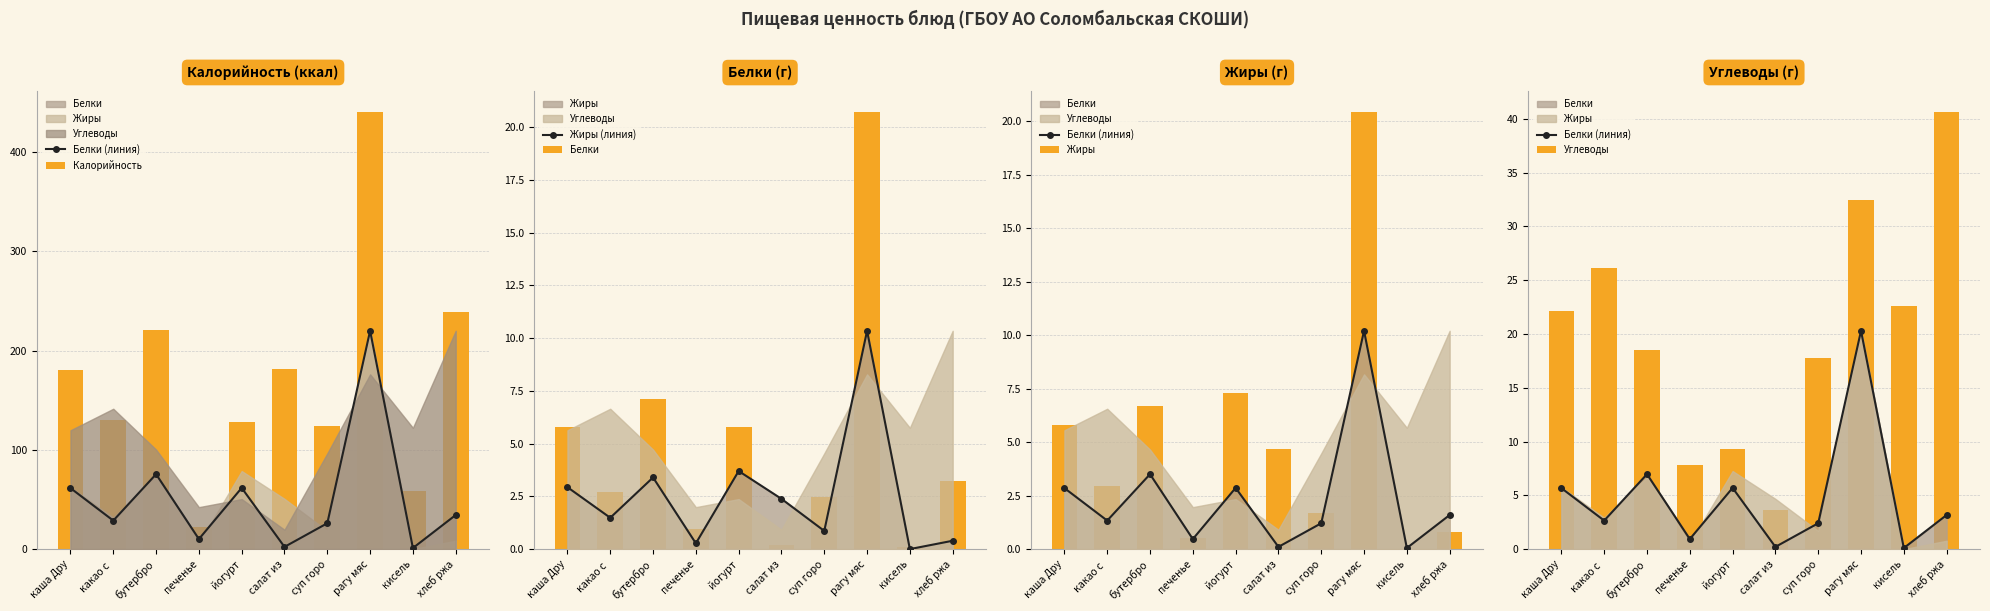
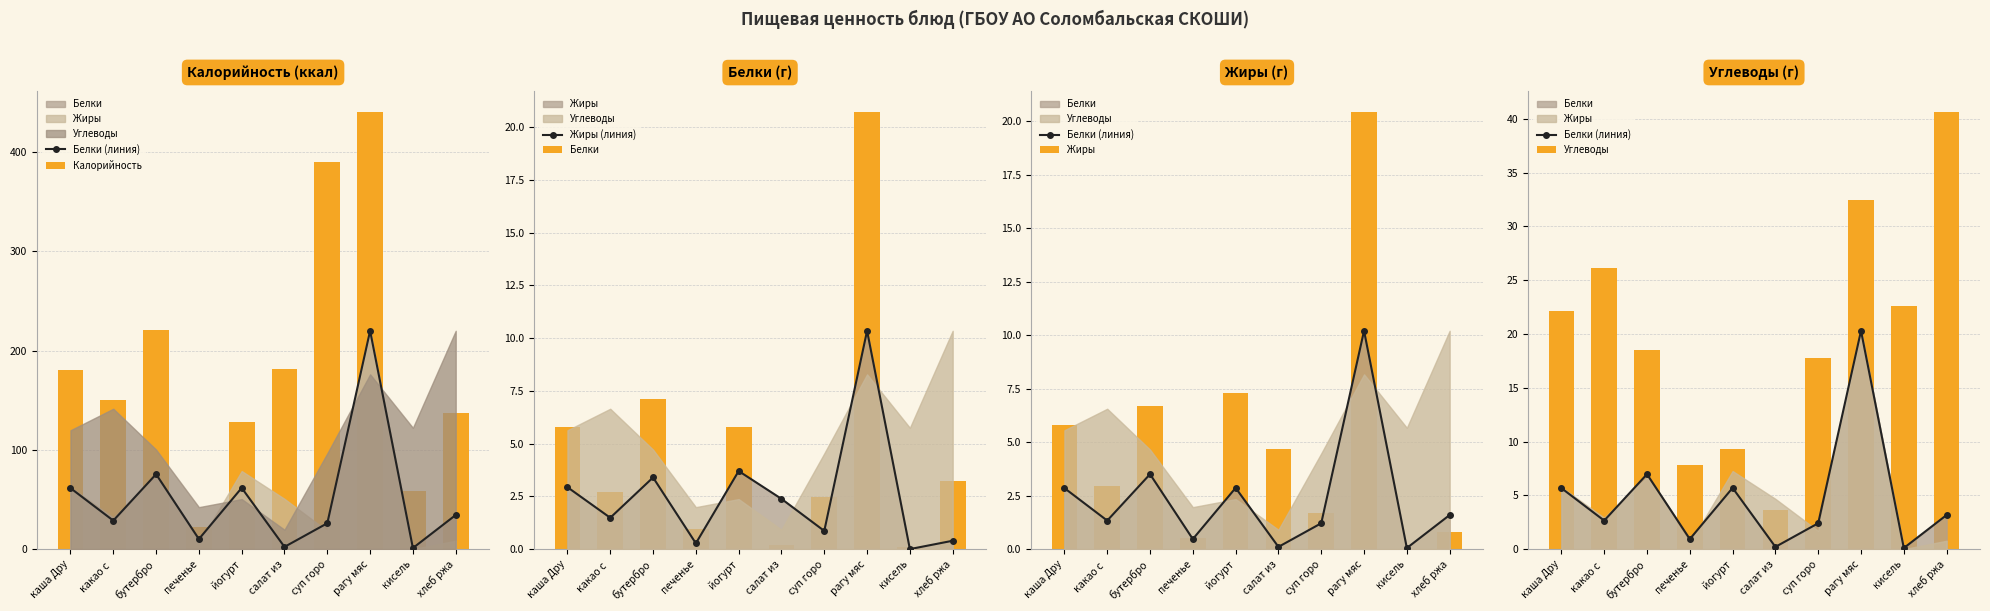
  {
    "Калорийность (ккал)": {
      "Калорийность": {
        "каша Дру": 180,
-       "какао с": 130,
+       "какао с": 150,
        "бутербро": 220,
        "печенье": 20,
        "йогурт": 130,
        "салат из": 180,
-       "суп горо": 120,
+       "суп горо": 390,
        "рагу мяс": 440,
        "кисель": 60,
-       "хлеб ржа": 240
+       "хлеб ржа": 140
      }
    },
    "Углеводы (г)": {
      "Углеводы": {
        "каша Дру": 22.1,
        "какао с": 26.1,
        "бутербро": 18.5,
        "печенье": 7.8,
        "йогурт": 9.3,
        "салат из": 3.6,
        "суп горо": 17.8,
        "рагу мяс": 32.5,
        "кисель": 22.6,
        "хлеб ржа": 40.6
      }
    }
  }
